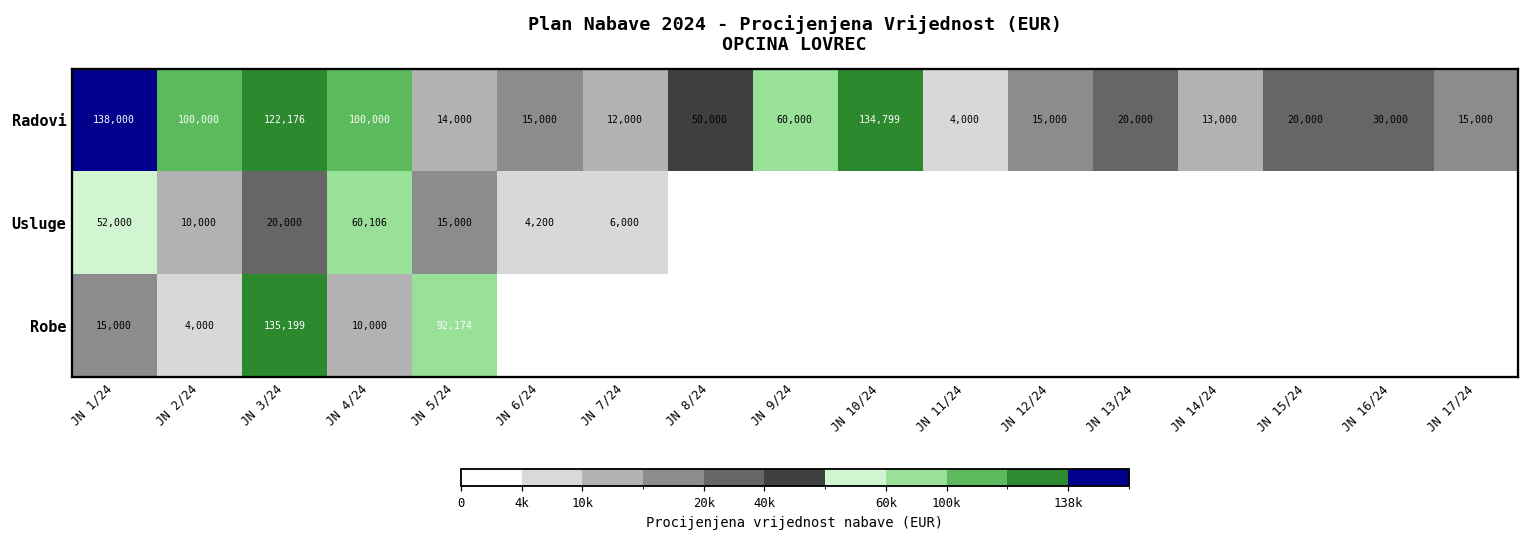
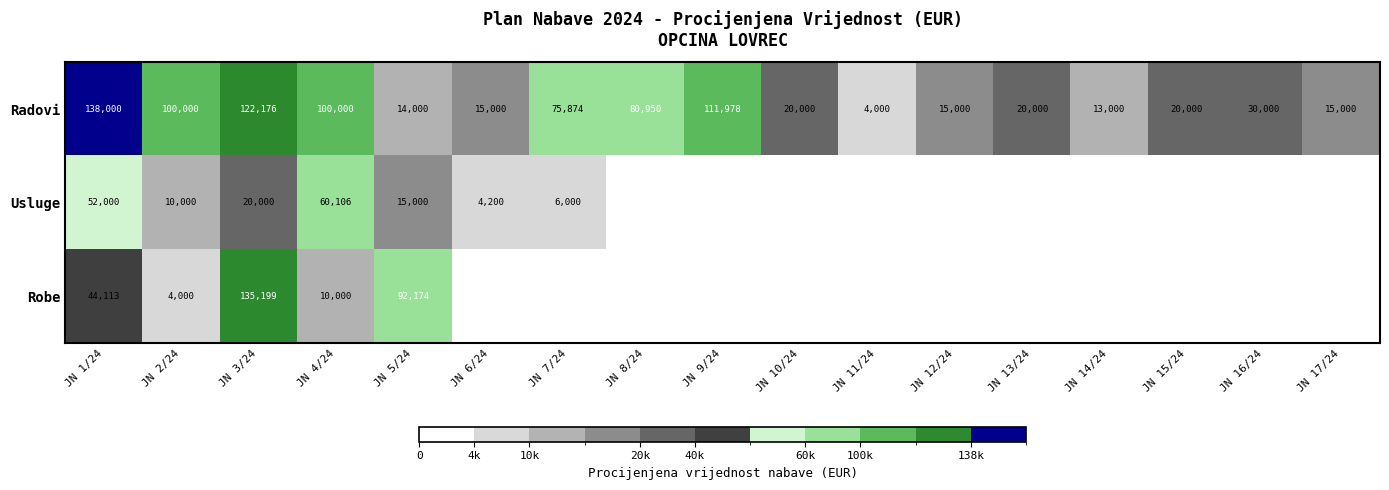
  {
    "Radovi": {
      "JN 1/24": "138,000",
      "JN 2/24": "100,000",
      "JN 3/24": "122,176",
      "JN 4/24": "100,000",
      "JN 5/24": "14,000",
      "JN 6/24": "15,000",
-     "JN 7/24": "12,000",
-     "JN 8/24": "50,000",
-     "JN 9/24": "60,000",
-     "JN 10/24": "134,799",
+     "JN 7/24": "75,874",
+     "JN 8/24": "80,950",
+     "JN 9/24": "111,978",
+     "JN 10/24": "20,000",
      "JN 11/24": "4,000",
      "JN 12/24": "15,000",
      "JN 13/24": "20,000",
      "JN 14/24": "13,000",
      "JN 15/24": "20,000",
      "JN 16/24": "30,000",
      "JN 17/24": "15,000"
    },
    "Usluge": {
      "JN 1/24": "52,000",
      "JN 2/24": "10,000",
      "JN 3/24": "20,000",
      "JN 4/24": "60,106",
      "JN 5/24": "15,000",
      "JN 6/24": "4,200",
      "JN 7/24": "6,000"
    },
    "Robe": {
-     "JN 1/24": "15,000",
+     "JN 1/24": "44,113",
      "JN 2/24": "4,000",
      "JN 3/24": "135,199",
      "JN 4/24": "10,000",
      "JN 5/24": "92,174"
    }
  }
